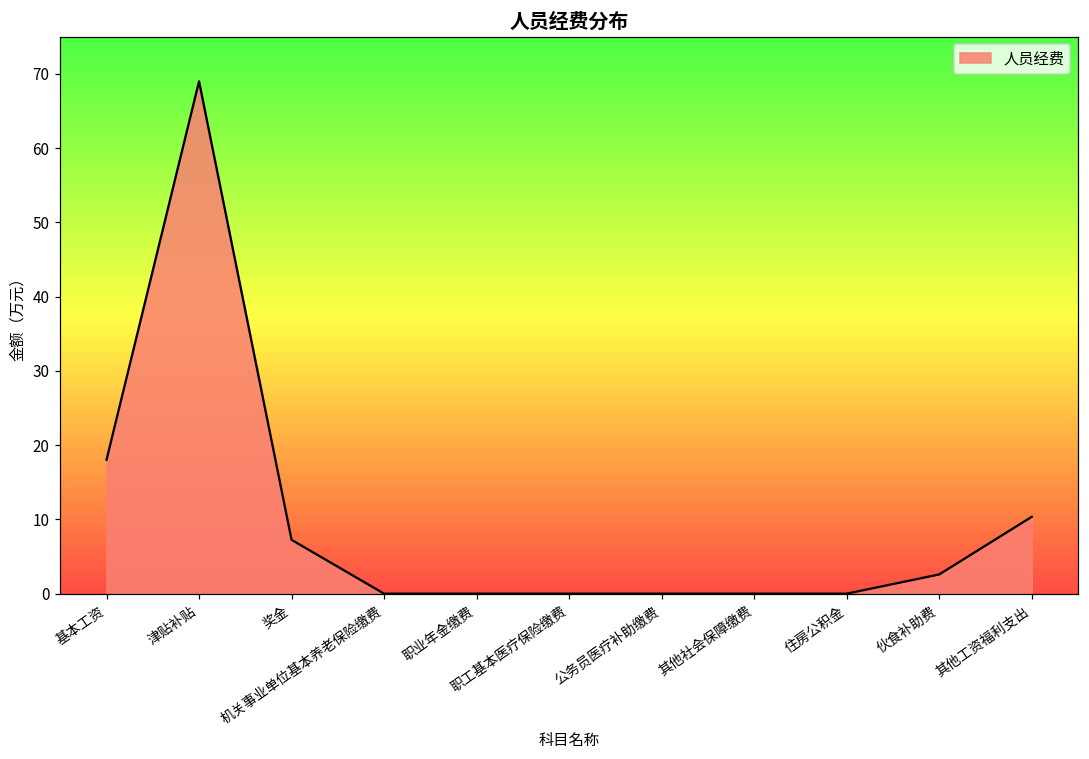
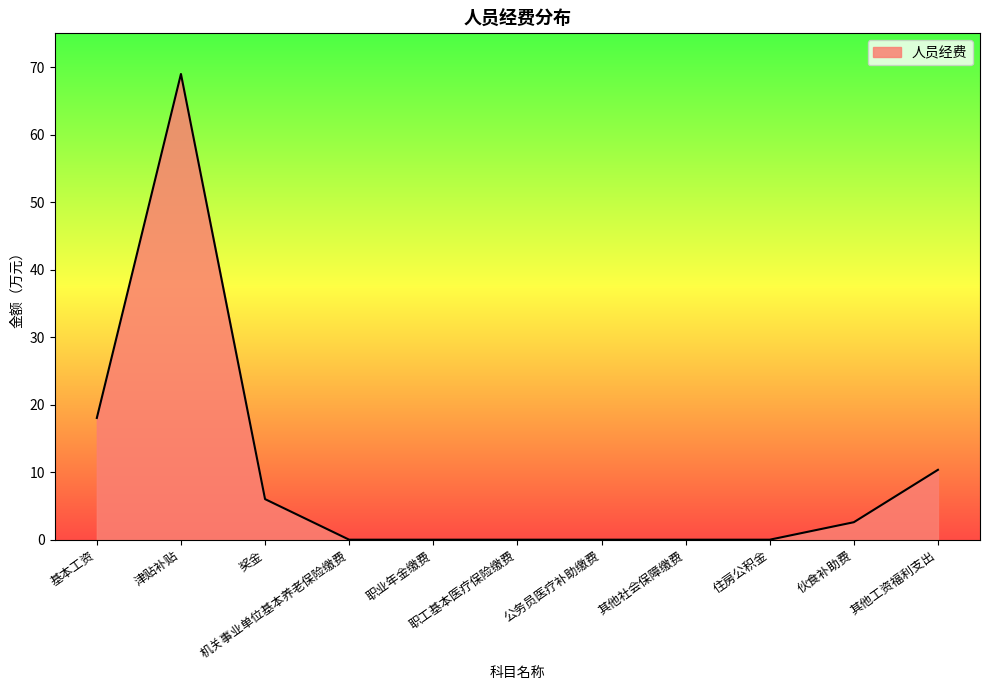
  {
    "基本工资": 18,
    "津贴补贴": 69,
-   "奖金": 7,
+   "奖金": 6,
    "机关事业单位基本养老保险缴费": 0,
    "职业年金缴费": 0,
    "职工基本医疗保险缴费": 0,
    "公务员医疗补助缴费": 0,
    "其他社会保障缴费": 0,
    "住房公积金": 0,
    "伙食补助费": 3,
    "其他工资福利支出": 10
  }
